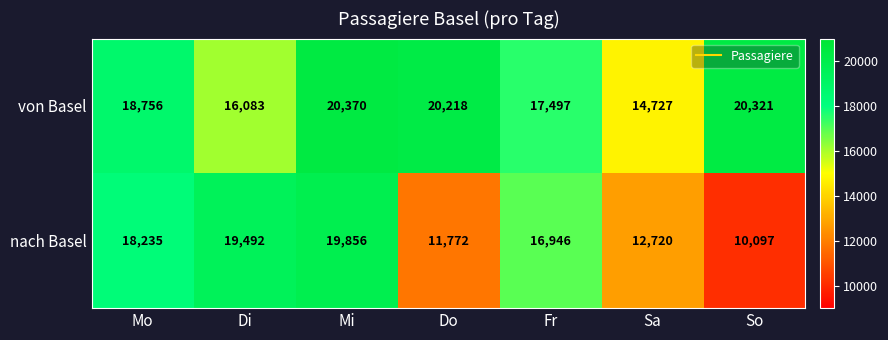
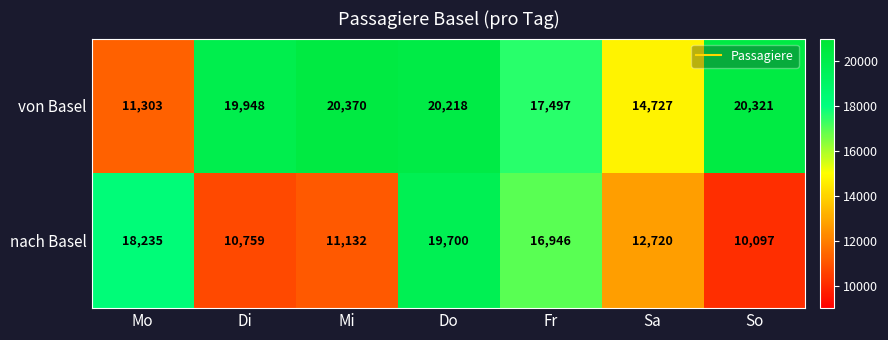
  {
    "von Basel": {
-     "Mo": "18,756",
-     "Di": "16,083",
+     "Mo": "11,303",
+     "Di": "19,948",
      "Mi": "20,370",
      "Do": "20,218",
      "Fr": "17,497",
      "Sa": "14,727",
      "So": "20,321"
    },
    "nach Basel": {
      "Mo": "18,235",
-     "Di": "19,492",
-     "Mi": "19,856",
-     "Do": "11,772",
+     "Di": "10,759",
+     "Mi": "11,132",
+     "Do": "19,700",
      "Fr": "16,946",
      "Sa": "12,720",
      "So": "10,097"
    }
  }
